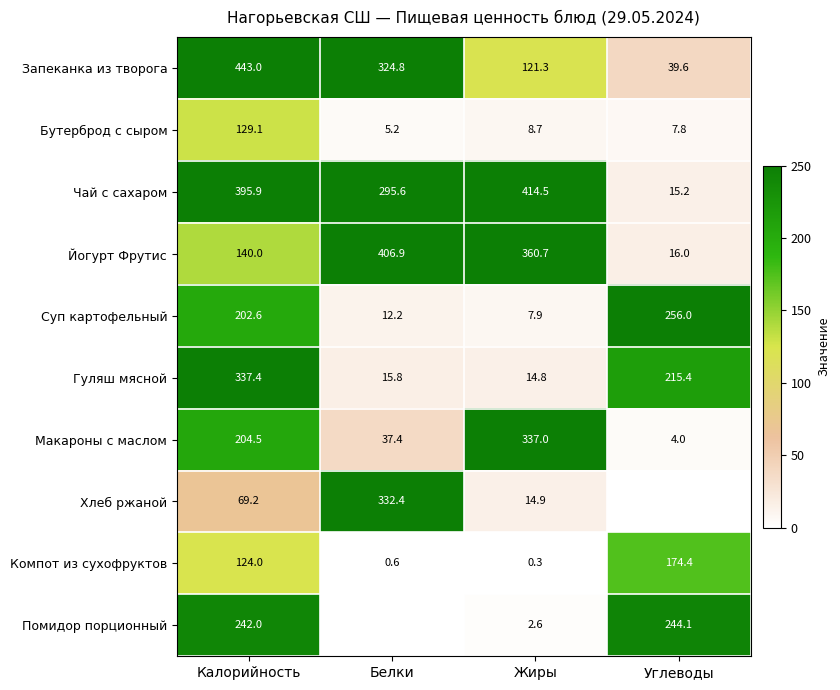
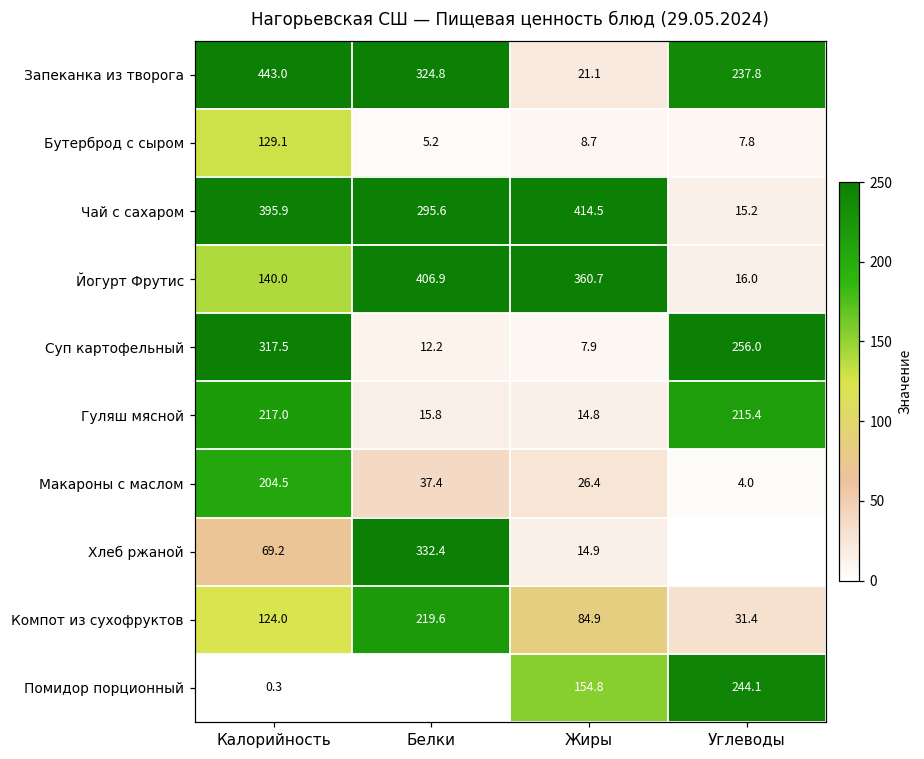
  {
    "Запеканка из творога": {
      "Калорийность": 443.0,
      "Белки": 324.8,
-     "Жиры": 121.3,
-     "Углеводы": 39.6
+     "Жиры": 21.1,
+     "Углеводы": 237.8
    },
    "Бутерброд с сыром": {
      "Калорийность": 129.1,
      "Белки": 5.2,
      "Жиры": 8.7,
      "Углеводы": 7.8
    },
    "Чай с сахаром": {
      "Калорийность": 395.9,
      "Белки": 295.6,
      "Жиры": 414.5,
      "Углеводы": 15.2
    },
    "Йогурт Фрутис": {
      "Калорийность": 140.0,
      "Белки": 406.9,
      "Жиры": 360.7,
      "Углеводы": 16.0
    },
    "Суп картофельный": {
-     "Калорийность": 202.6,
+     "Калорийность": 317.5,
      "Белки": 12.2,
      "Жиры": 7.9,
      "Углеводы": 256.0
    },
    "Гуляш мясной": {
-     "Калорийность": 337.4,
+     "Калорийность": 217.0,
      "Белки": 15.8,
      "Жиры": 14.8,
      "Углеводы": 215.4
    },
    "Макароны с маслом": {
      "Калорийность": 204.5,
      "Белки": 37.4,
-     "Жиры": 337.0,
+     "Жиры": 26.4,
      "Углеводы": 4.0
    },
    "Хлеб ржаной": {
      "Калорийность": 69.2,
      "Белки": 332.4,
      "Жиры": 14.9
    },
    "Компот из сухофруктов": {
      "Калорийность": 124.0,
-     "Белки": 0.6,
-     "Жиры": 0.3,
-     "Углеводы": 174.4
+     "Белки": 219.6,
+     "Жиры": 84.9,
+     "Углеводы": 31.4
    },
    "Помидор порционный": {
-     "Калорийность": 242.0,
-     "Жиры": 2.6,
+     "Калорийность": 0.3,
+     "Жиры": 154.8,
      "Углеводы": 244.1
    }
  }
